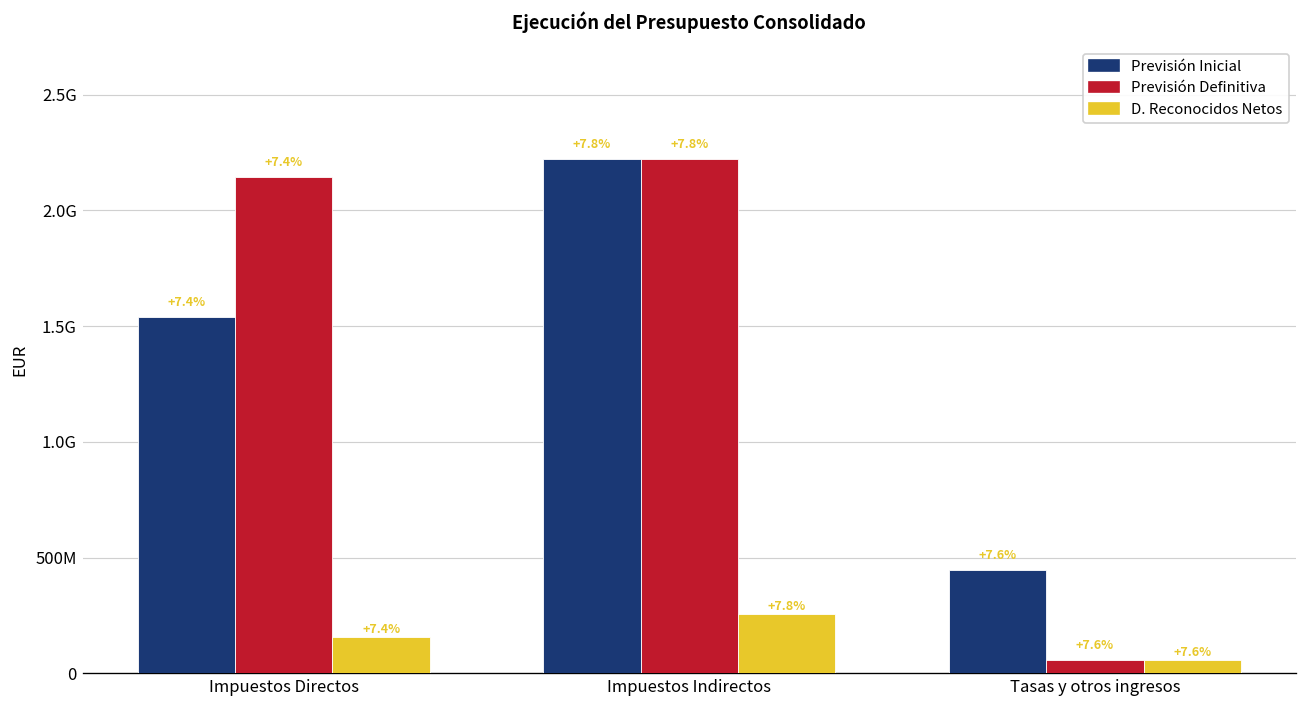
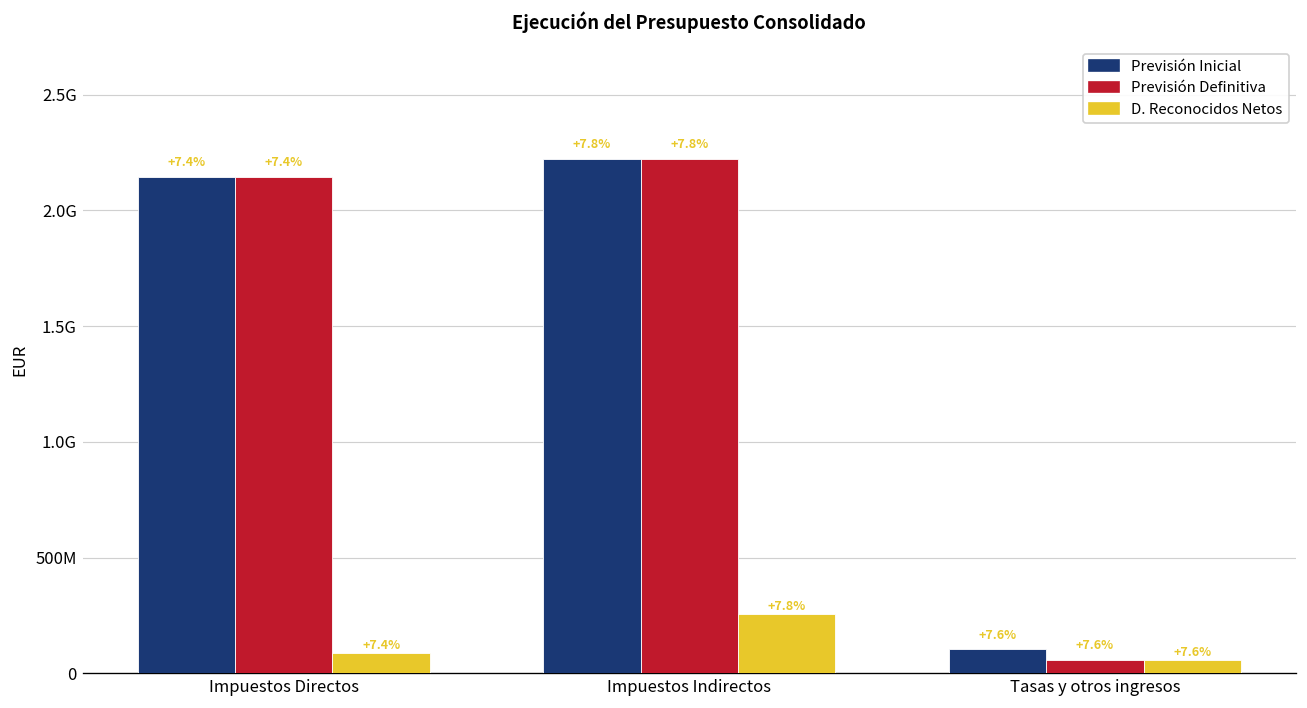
  {
    "Previsión Inicial": {
-     "Impuestos Directos": 1540000000,
-     "Tasas y otros ingresos": 450000000
+     "Impuestos Directos": 2150000000,
+     "Tasas y otros ingresos": 100000000
    },
    "D. Reconocidos Netos": {
-     "Impuestos Directos": 160000000
+     "Impuestos Directos": 90000000
    }
  }
